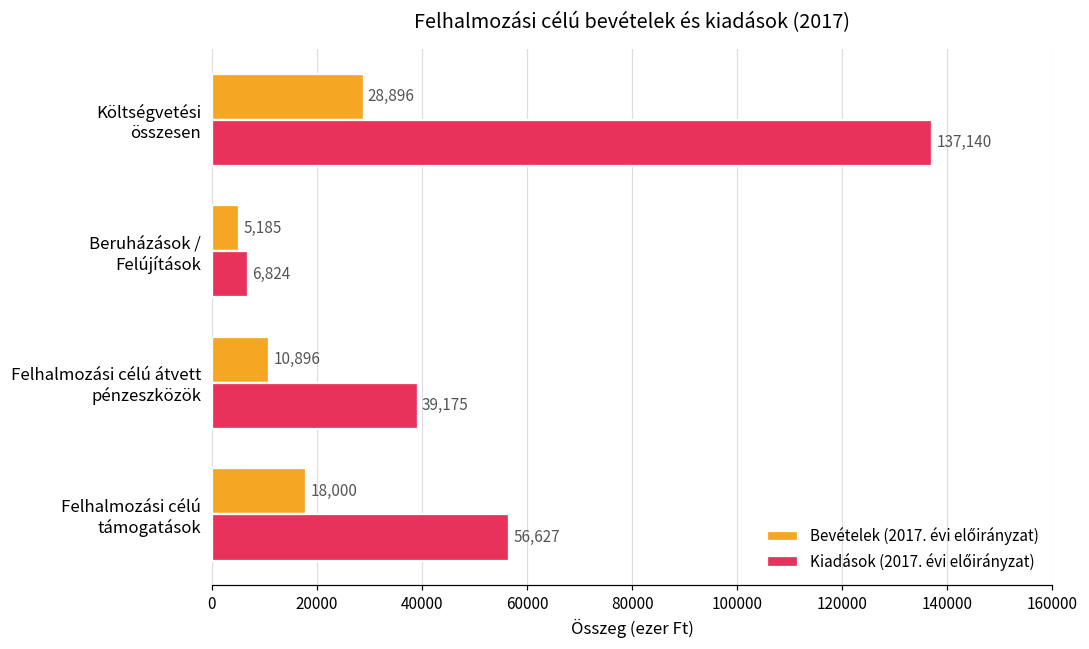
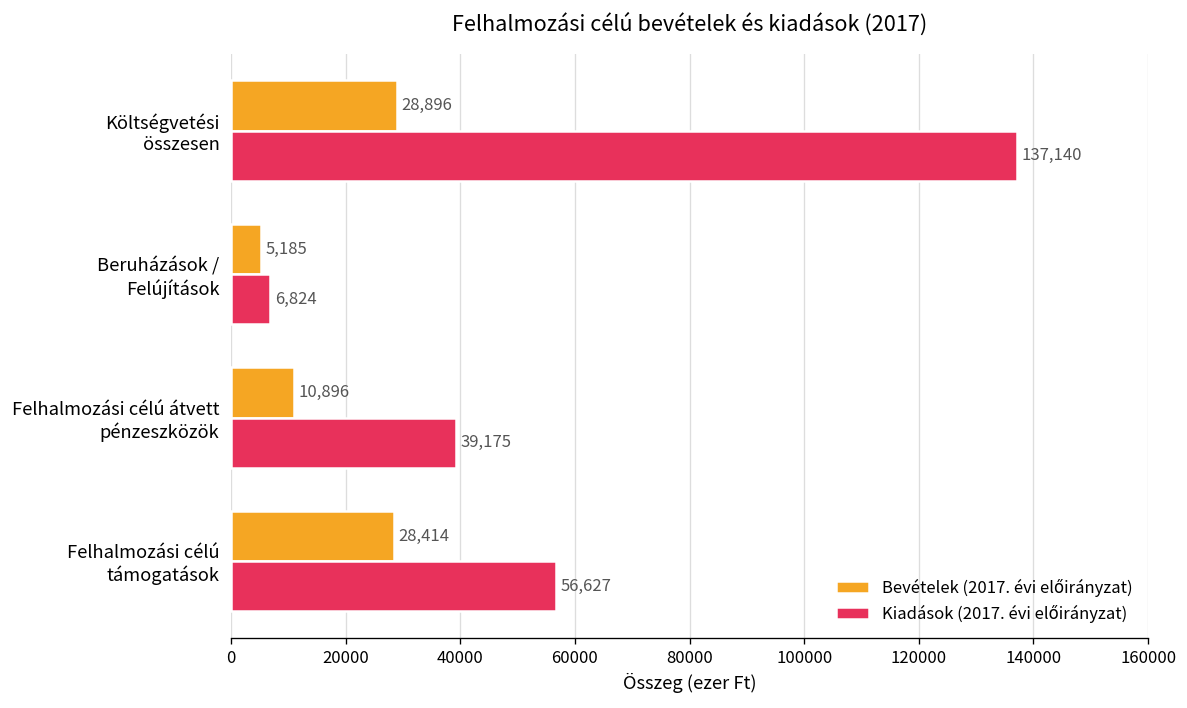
  {
    "Bevételek (2017. évi előirányzat)": {
      "Költségvetési összesen": "28,896",
      "Beruházások / Felújítások": "5,185",
      "Felhalmozási célú átvett pénzeszközök": "10,896",
-     "Felhalmozási célú támogatások": "18,000"
+     "Felhalmozási célú támogatások": "28,414"
    },
    "Kiadások (2017. évi előirányzat)": {
      "Költségvetési összesen": "137,140",
      "Beruházások / Felújítások": "6,824",
      "Felhalmozási célú átvett pénzeszközök": "39,175",
      "Felhalmozási célú támogatások": "56,627"
    }
  }
